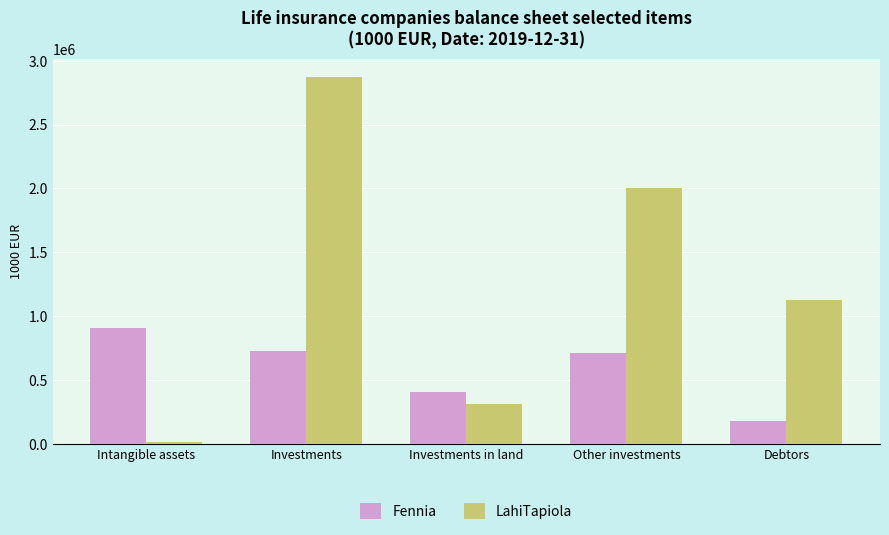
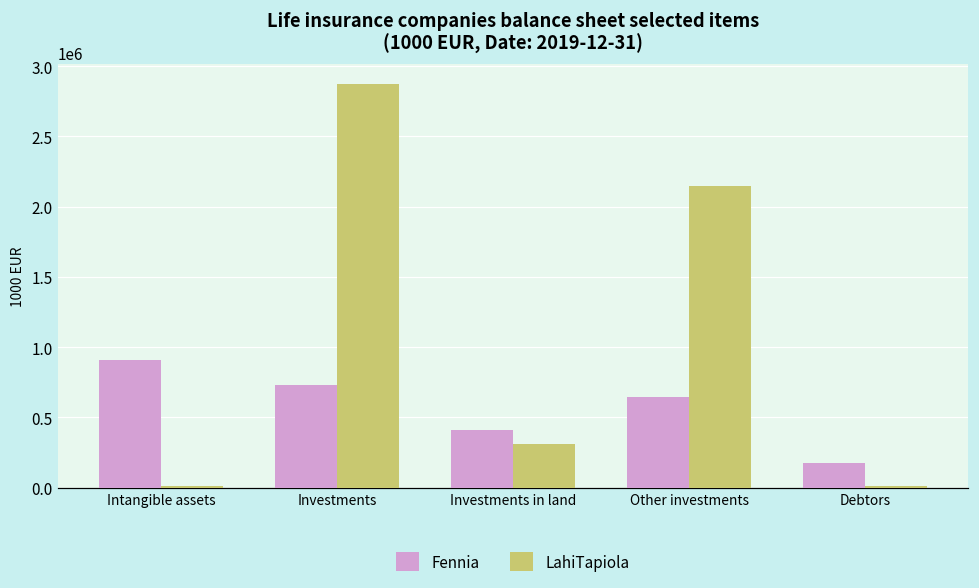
  {
    "Fennia": {
      "Intangible assets": 910000,
      "Investments": 730000,
      "Investments in land": 410000,
-     "Other investments": 710000,
+     "Other investments": 650000,
      "Debtors": 180000
    },
    "LahiTapiola": {
      "Investments": 2870000,
      "Investments in land": 310000,
-     "Other investments": 2000000,
-     "Debtors": 1130000
+     "Other investments": 2150000,
+     "Debtors": 10000
    }
  }
